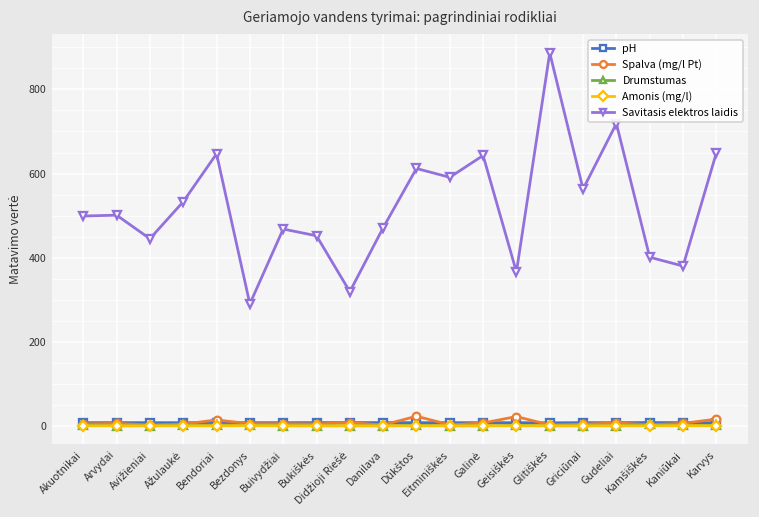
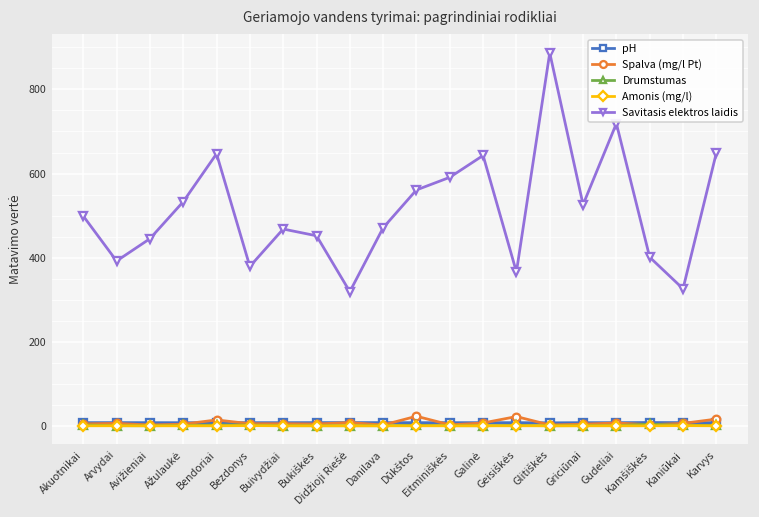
  {
    "Spalva (mg/l Pt)": {
      "Dūkštos": 20,
      "Geisiškės": 20,
      "Karvys": 20
    },
    "Savitasis elektros laidis": {
      "Akuotnikai": 500,
-     "Arvydai": 500,
+     "Arvydai": 390,
      "Avižieniai": 450,
      "Ažulaukė": 530,
      "Bendoriai": 650,
-     "Bezdonys": 290,
+     "Bezdonys": 380,
      "Buivydžiai": 470,
      "Bukiškės": 450,
      "Didžioji Riešė": 320,
      "Danilava": 470,
-     "Dūkštos": 610,
+     "Dūkštos": 560,
      "Eitminiškės": 590,
      "Galinė": 640,
      "Geisiškės": 370,
      "Glitiškės": 890,
-     "Griciūnai": 560,
+     "Griciūnai": 530,
      "Kamšiškės": 400,
-     "Kaniūkai": 380,
+     "Kaniūkai": 330,
      "Karvys": 650
    }
  }
